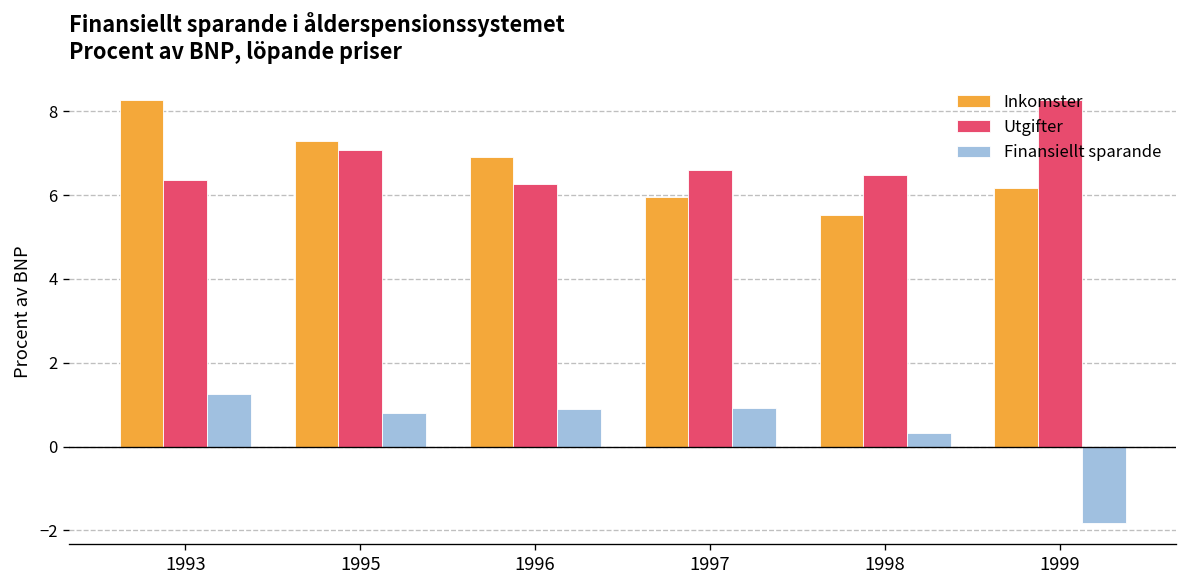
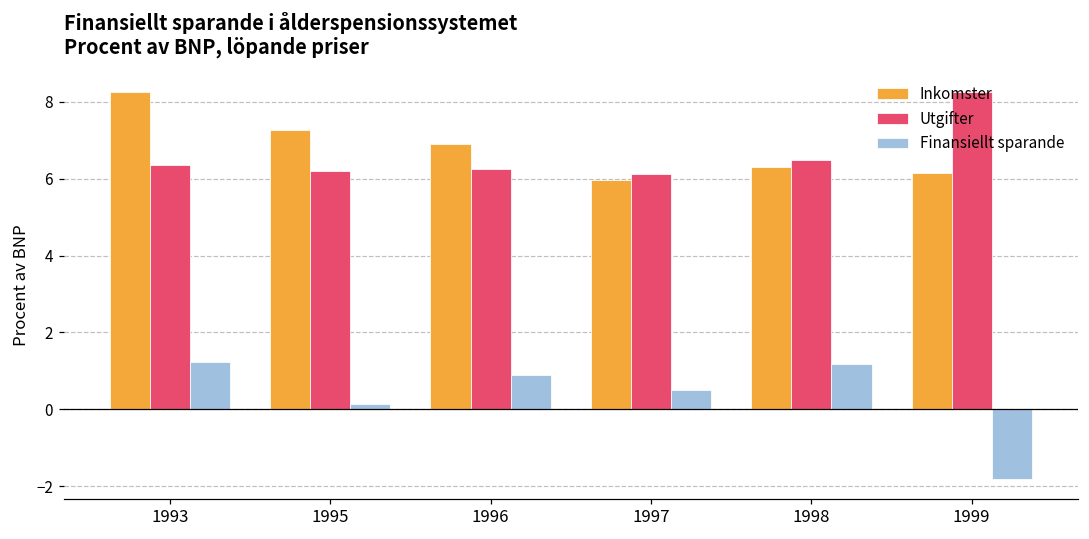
  {
    "Inkomster": {
      "1993": 8.3,
      "1995": 7.3,
      "1996": 6.9,
      "1997": 6.0,
-     "1998": 5.5,
+     "1998": 6.3,
      "1999": 6.2
    },
    "Utgifter": {
      "1993": 6.4,
-     "1995": 7.1,
+     "1995": 6.2,
      "1996": 6.3,
-     "1997": 6.6,
+     "1997": 6.1,
      "1998": 6.5,
      "1999": 8.3
    },
    "Finansiellt sparande": {
      "1993": 1.2,
-     "1995": 0.8,
+     "1995": 0.1,
      "1996": 0.9,
-     "1997": 0.9,
-     "1998": 0.3,
+     "1997": 0.5,
+     "1998": 1.2,
      "1999": -1.8
    }
  }
